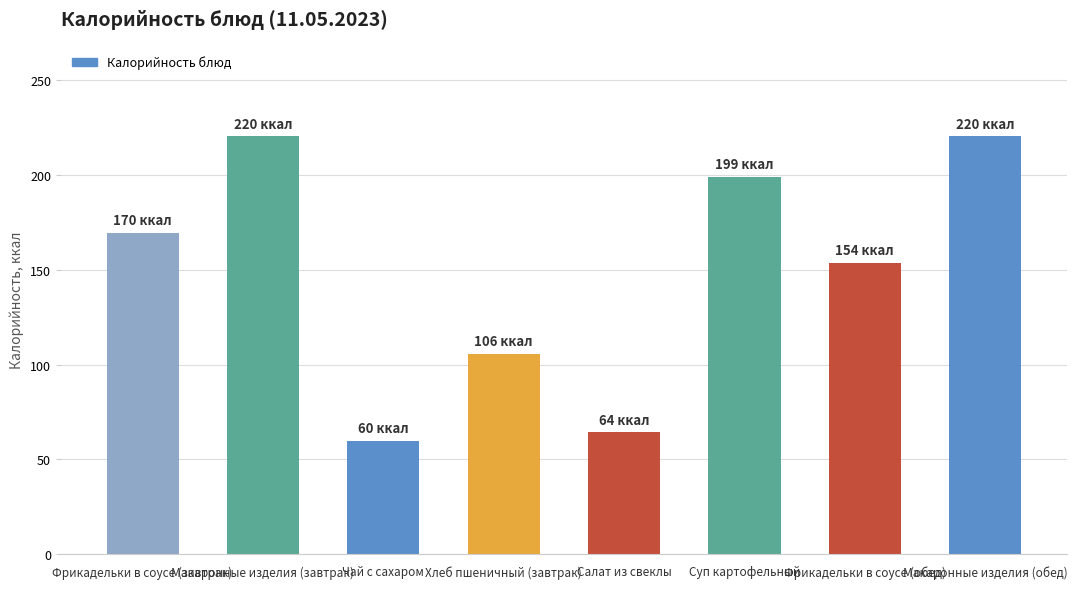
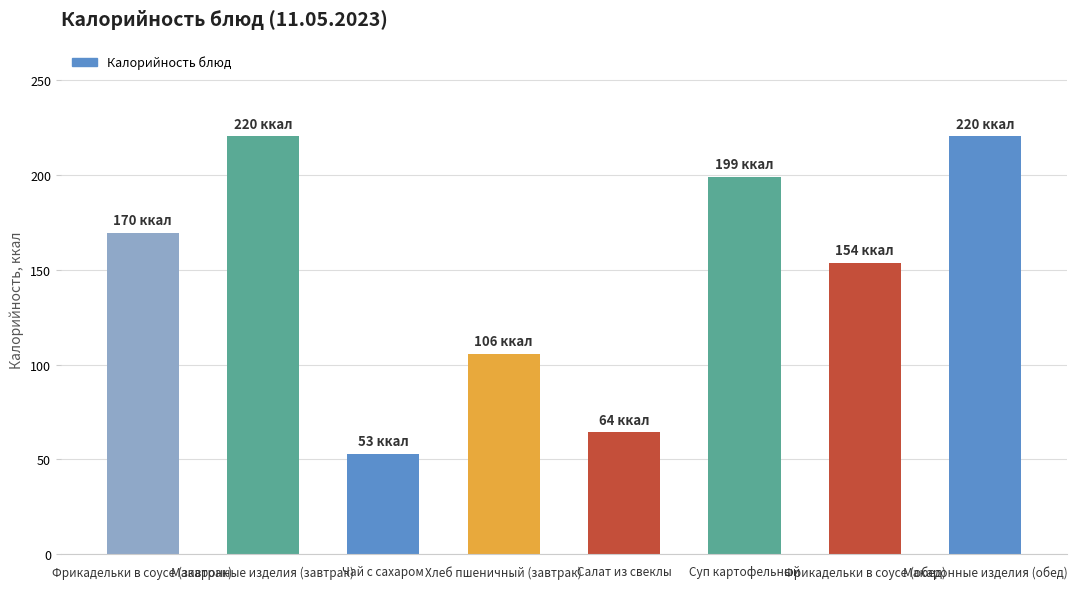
  {
-   "Чай с сахаром": 60,
+   "Чай с сахаром": 53,
    "Хлеб пшеничный (завтрак)": 106,
    "Салат из свеклы": 64,
    "Суп картофельный": 199
  }
